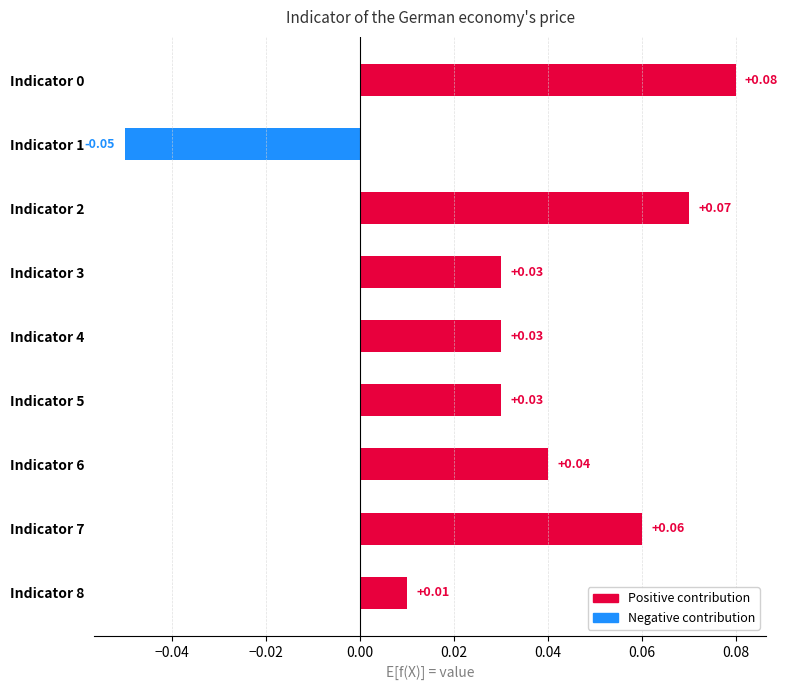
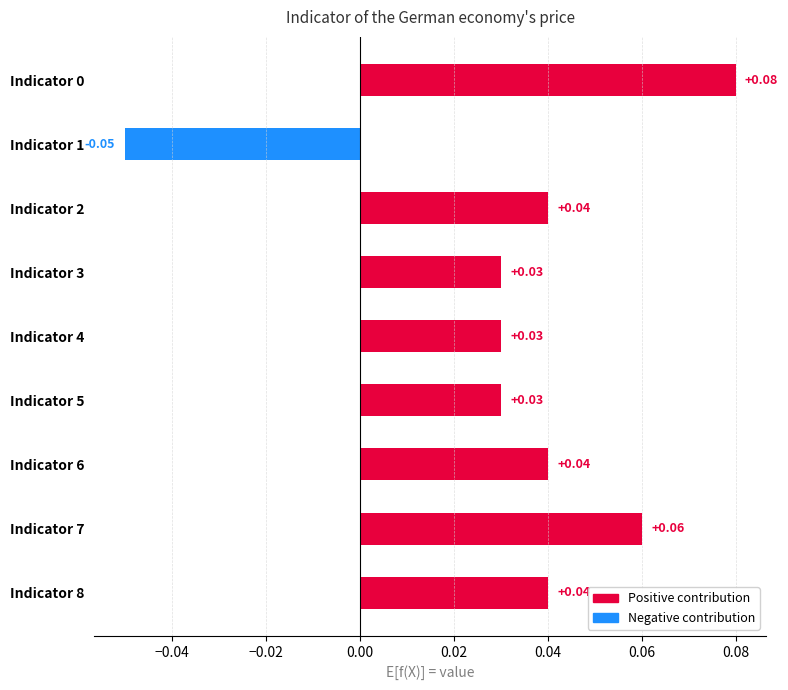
  {
    "Indicator 0": "+0.08",
    "Indicator 1": "-0.05",
-   "Indicator 2": "+0.07",
+   "Indicator 2": "+0.04",
    "Indicator 3": "+0.03",
    "Indicator 4": "+0.03",
    "Indicator 5": "+0.03",
    "Indicator 6": "+0.04",
    "Indicator 7": "+0.06",
-   "Indicator 8": "+0.01"
+   "Indicator 8": "+0.04"
  }
